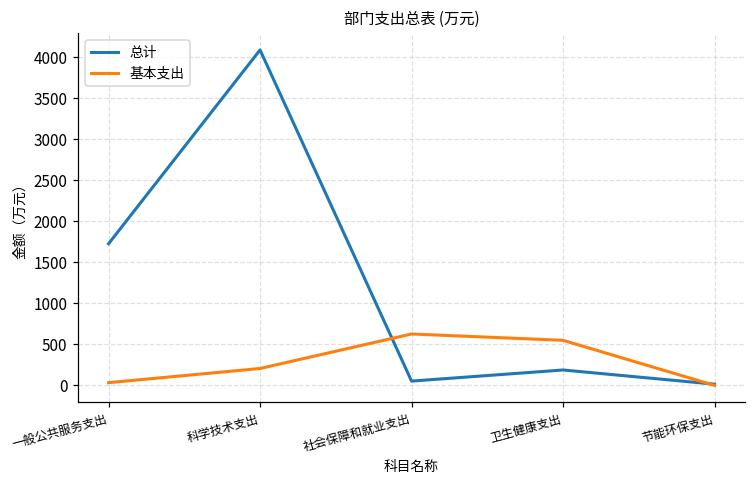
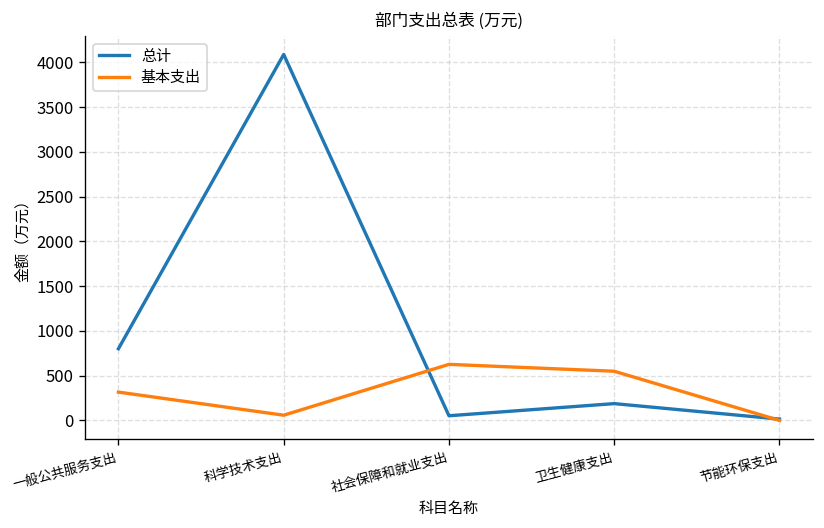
  {
    "总计": {
-     "一般公共服务支出": 1700,
+     "一般公共服务支出": 800,
      "科学技术支出": 4100,
      "社会保障和就业支出": 100,
      "卫生健康支出": 200
    },
    "基本支出": {
-     "一般公共服务支出": 0,
-     "科学技术支出": 200,
+     "一般公共服务支出": 300,
+     "科学技术支出": 100,
      "社会保障和就业支出": 600,
      "卫生健康支出": 500
    }
  }
